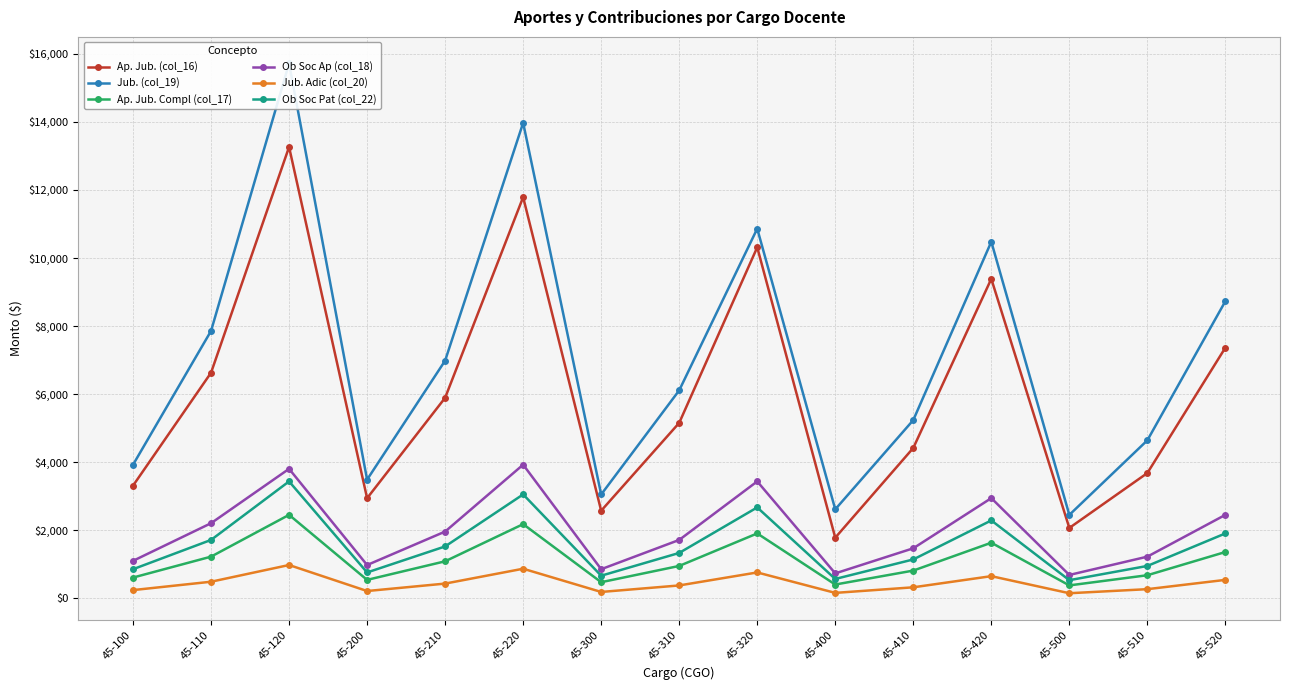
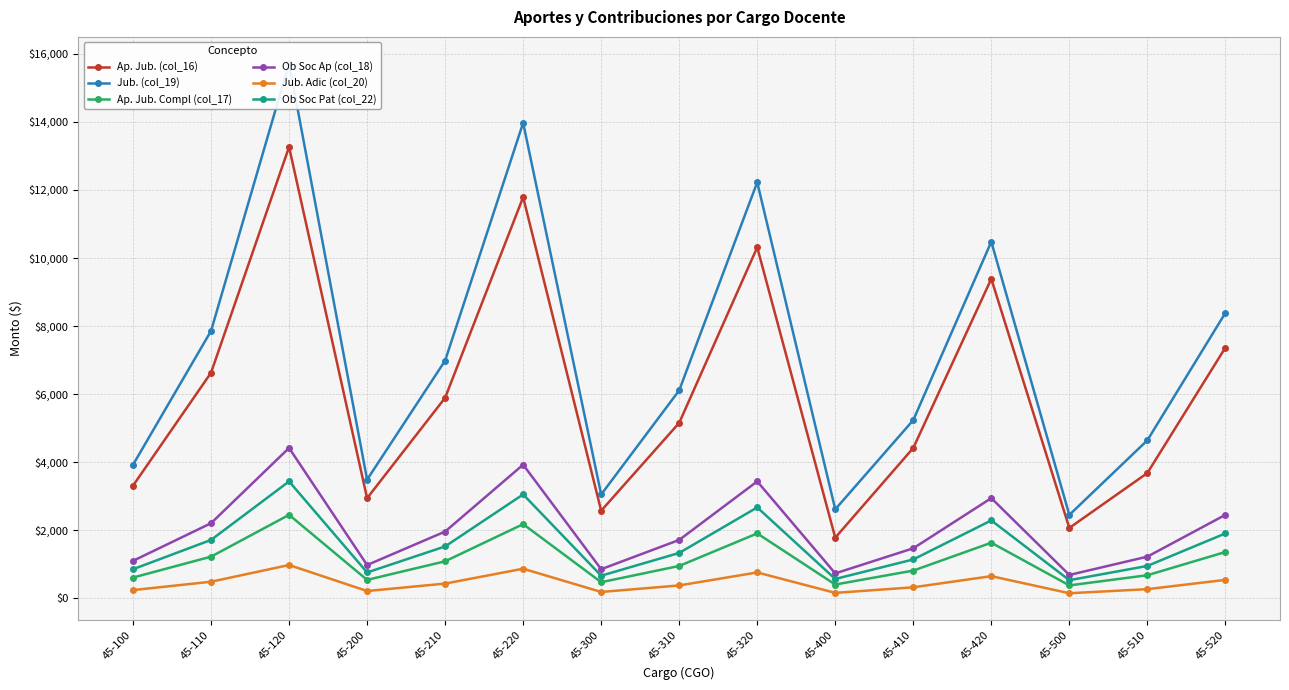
  {
    "Ap. Jub. (col_16)": {
      "45-100": "$3,300",
      "45-110": "$6,600",
      "45-120": "$13,300",
      "45-200": "$2,900",
      "45-210": "$5,900",
      "45-220": "$11,800",
      "45-300": "$2,600",
      "45-310": "$5,200",
      "45-320": "$10,300",
      "45-400": "$1,800",
      "45-410": "$4,400",
      "45-420": "$9,400",
      "45-500": "$2,100",
      "45-510": "$3,700",
      "45-520": "$7,400"
    },
    "Jub. (col_19)": {
      "45-100": "$3,900",
      "45-110": "$7,900",
      "45-200": "$3,500",
      "45-210": "$7,000",
      "45-220": "$14,000",
      "45-300": "$3,100",
      "45-310": "$6,100",
-     "45-320": "$10,900",
+     "45-320": "$12,200",
      "45-400": "$2,600",
      "45-410": "$5,200",
      "45-420": "$10,500",
      "45-500": "$2,500",
      "45-510": "$4,600",
-     "45-520": "$8,700"
+     "45-520": "$8,400"
    },
    "Ob Soc Ap (col_18)": {
      "45-100": "$1,100",
      "45-110": "$2,200",
-     "45-120": "$3,800",
+     "45-120": "$4,400",
      "45-200": "$1,000",
      "45-210": "$2,000",
      "45-220": "$3,900",
      "45-300": "$900",
      "45-310": "$1,700",
      "45-320": "$3,400",
      "45-400": "$700",
      "45-410": "$1,500",
      "45-420": "$2,900",
      "45-500": "$700",
      "45-510": "$1,200",
      "45-520": "$2,500"
    },
    "Jub. Adic (col_20)": {
      "45-100": "$200",
      "45-110": "$500",
      "45-120": "$1,000",
      "45-200": "$200",
      "45-210": "$400",
      "45-220": "$900",
      "45-300": "$200",
      "45-310": "$400",
      "45-320": "$800",
      "45-400": "$200",
      "45-410": "$300",
      "45-420": "$700",
      "45-500": "$200",
      "45-510": "$300",
      "45-520": "$500"
    }
  }
